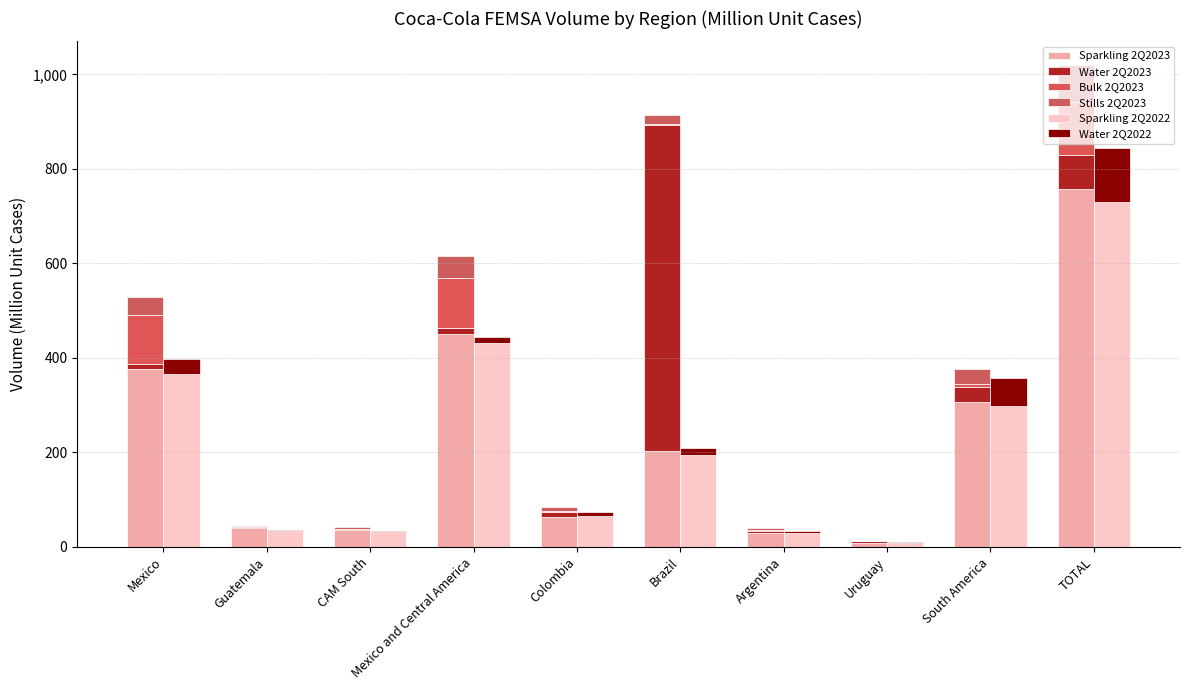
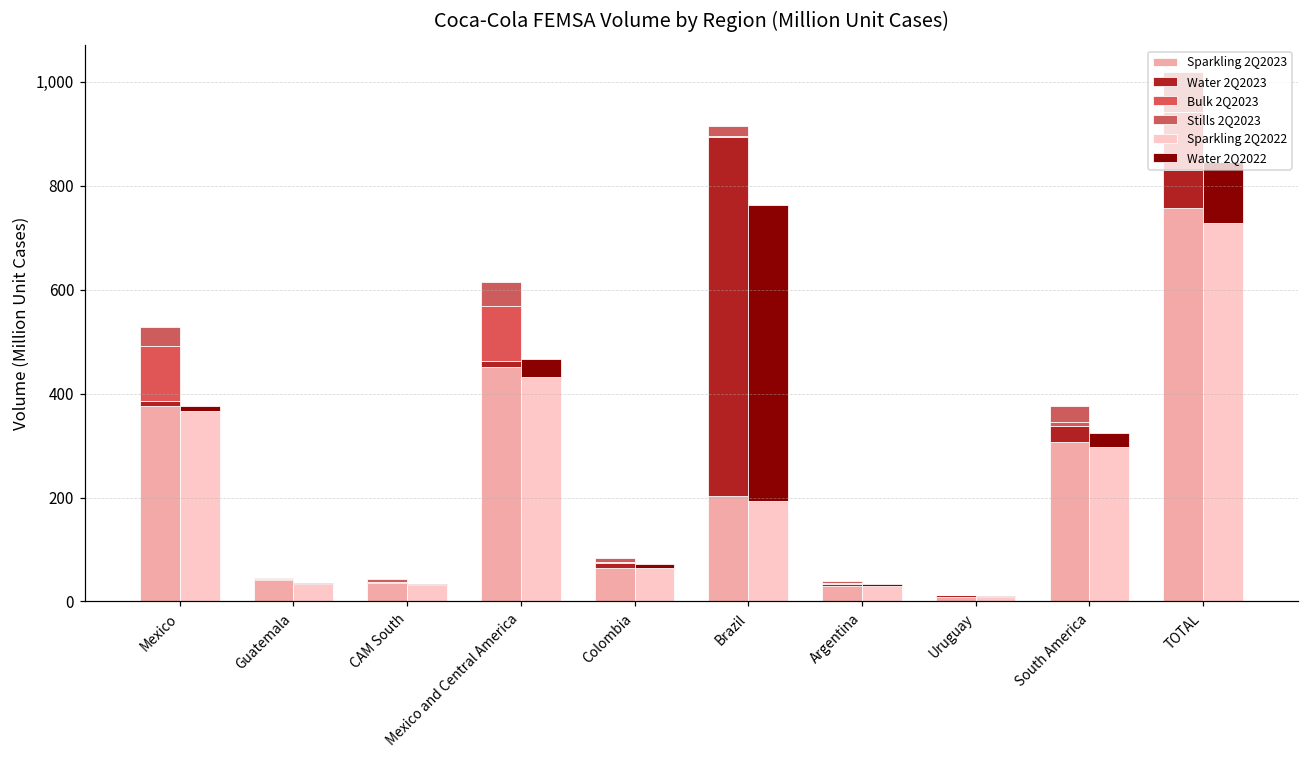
  {
    "Water 2Q2023": {
      "Mexico": 10,
      "Mexico and Central America": 10,
      "Colombia": 10,
      "Brazil": 690,
      "South America": 30,
      "TOTAL": 70
    },
    "Water 2Q2022": {
-     "Mexico": 30,
-     "Mexico and Central America": 10,
+     "Mexico": 10,
+     "Mexico and Central America": 30,
      "Colombia": 10,
-     "Brazil": 10,
-     "South America": 60,
+     "Brazil": 570,
+     "South America": 30,
      "TOTAL": 120
    }
  }
